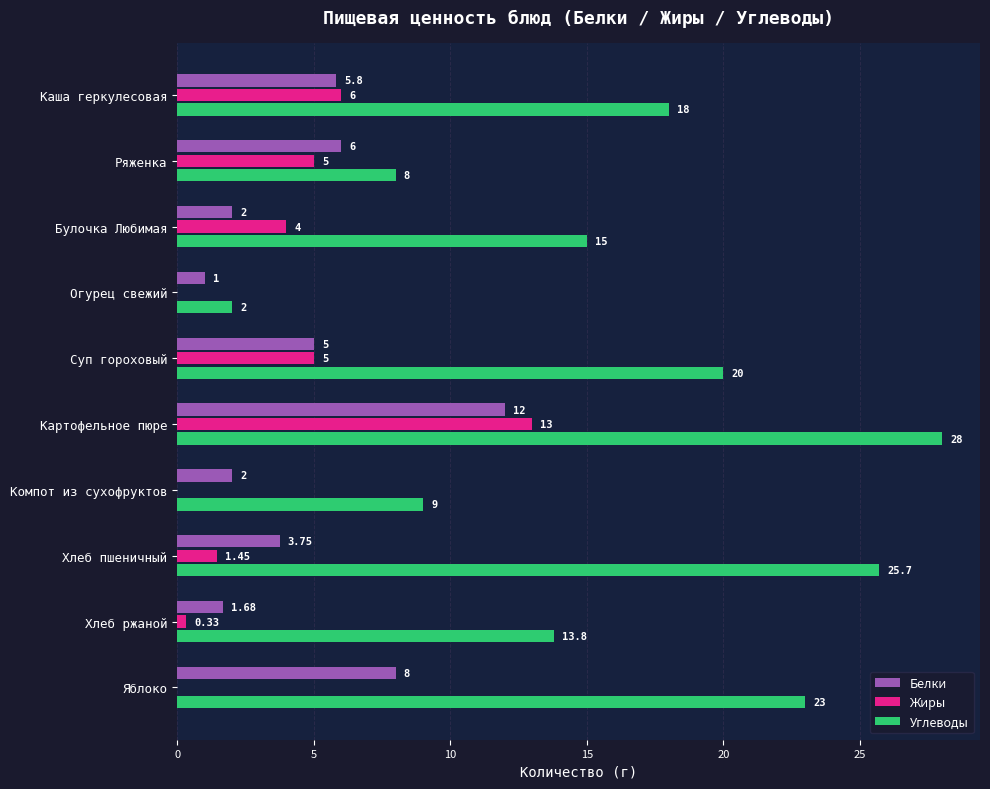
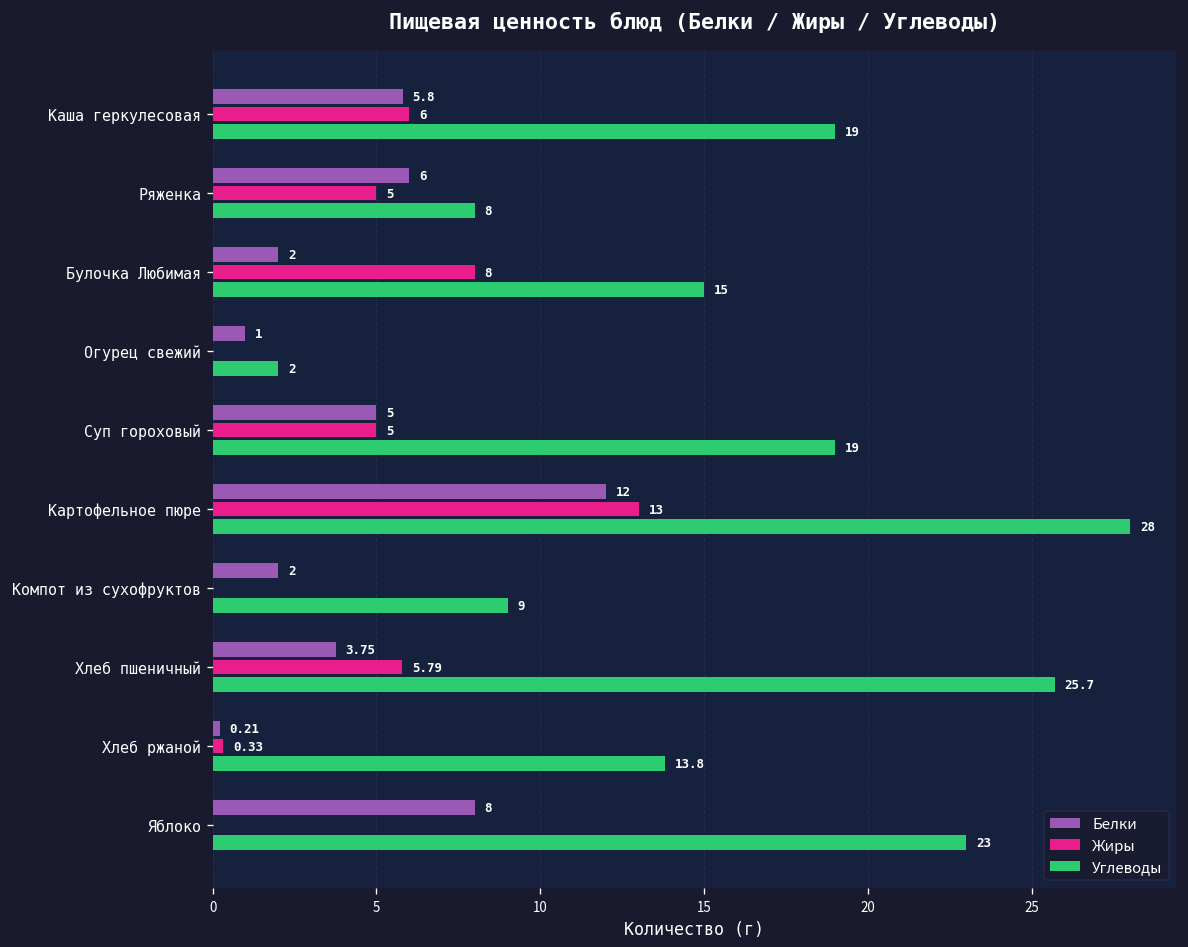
  {
    "Белки": {
      "Каша геркулесовая": 5.8,
      "Ряженка": 6,
      "Булочка Любимая": 2,
      "Огурец свежий": 1,
      "Суп гороховый": 5,
      "Картофельное пюре": 12,
      "Компот из сухофруктов": 2,
      "Хлеб пшеничный": 3.75,
-     "Хлеб ржаной": 1.68,
+     "Хлеб ржаной": 0.21,
      "Яблоко": 8
    },
    "Жиры": {
      "Каша геркулесовая": 6,
      "Ряженка": 5,
-     "Булочка Любимая": 4,
+     "Булочка Любимая": 8,
      "Суп гороховый": 5,
      "Картофельное пюре": 13,
-     "Хлеб пшеничный": 1.45,
+     "Хлеб пшеничный": 5.79,
      "Хлеб ржаной": 0.33
    },
    "Углеводы": {
-     "Каша геркулесовая": 18,
+     "Каша геркулесовая": 19,
      "Ряженка": 8,
      "Булочка Любимая": 15,
      "Огурец свежий": 2,
-     "Суп гороховый": 20,
+     "Суп гороховый": 19,
      "Картофельное пюре": 28,
      "Компот из сухофруктов": 9,
      "Хлеб пшеничный": 25.7,
      "Хлеб ржаной": 13.8,
      "Яблоко": 23
    }
  }
